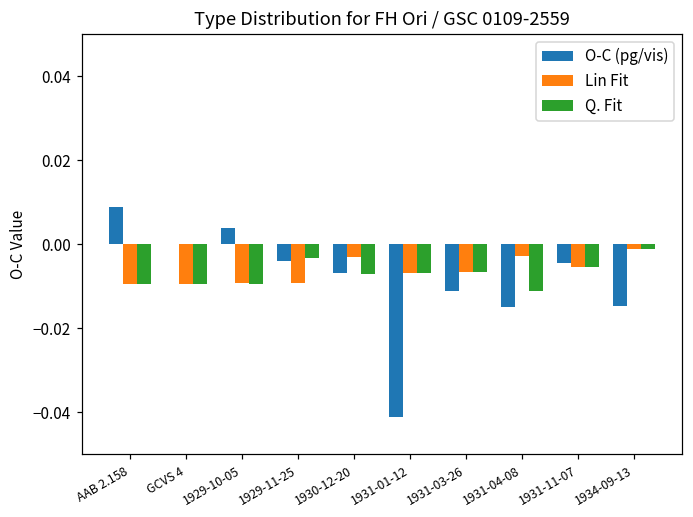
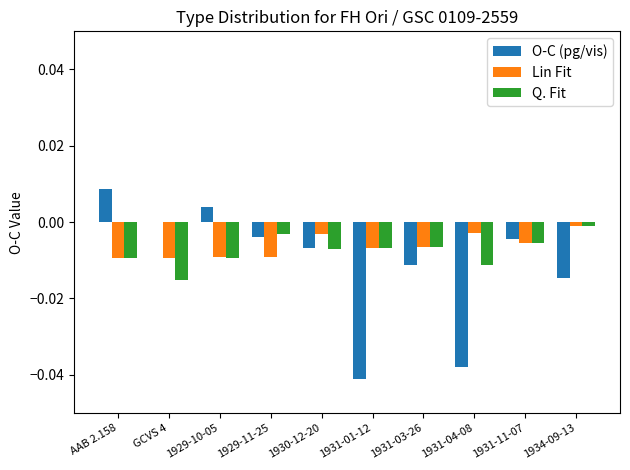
  {
    "O-C (pg/vis)": {
      "AAB 2.158": 0.009,
      "GCVS 4": 0.000,
      "1929-10-05": 0.004,
      "1929-11-25": -0.004,
      "1930-12-20": -0.007,
      "1931-01-12": -0.041,
      "1931-03-26": -0.011,
-     "1931-04-08": -0.015,
+     "1931-04-08": -0.038,
      "1931-11-07": -0.004,
      "1934-09-13": -0.015
    },
    "Lin Fit": {
      "AAB 2.158": -0.009,
      "GCVS 4": -0.009,
      "1929-10-05": -0.009,
      "1929-11-25": -0.009,
      "1930-12-20": -0.003,
      "1931-01-12": -0.007,
      "1931-03-26": -0.007,
      "1931-04-08": -0.003,
      "1931-11-07": -0.005,
      "1934-09-13": -0.001
    },
    "Q. Fit": {
      "AAB 2.158": -0.009,
-     "GCVS 4": -0.009,
+     "GCVS 4": -0.015,
      "1929-10-05": -0.009,
      "1929-11-25": -0.003,
      "1930-12-20": -0.007,
      "1931-01-12": -0.007,
      "1931-03-26": -0.007,
      "1931-04-08": -0.011,
      "1931-11-07": -0.005,
      "1934-09-13": -0.001
    }
  }
